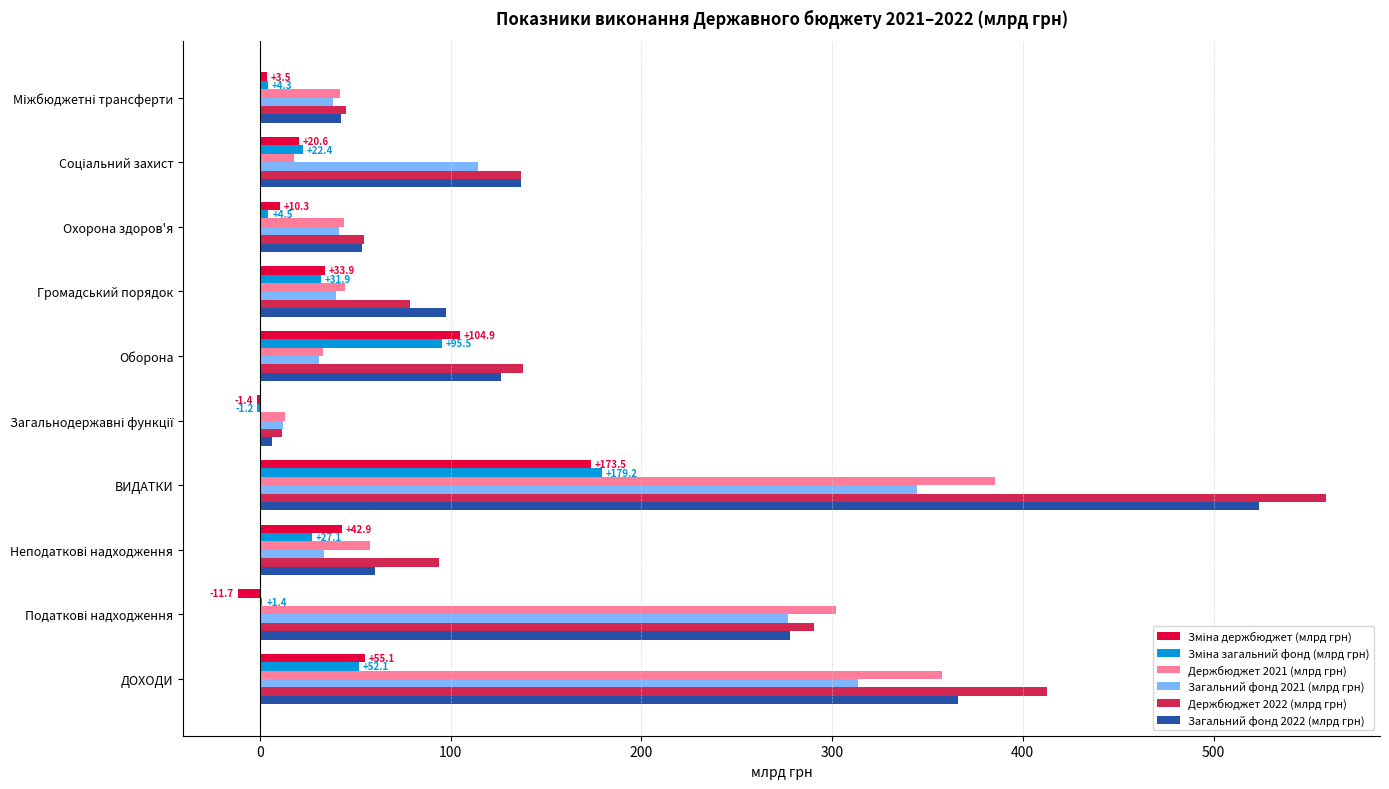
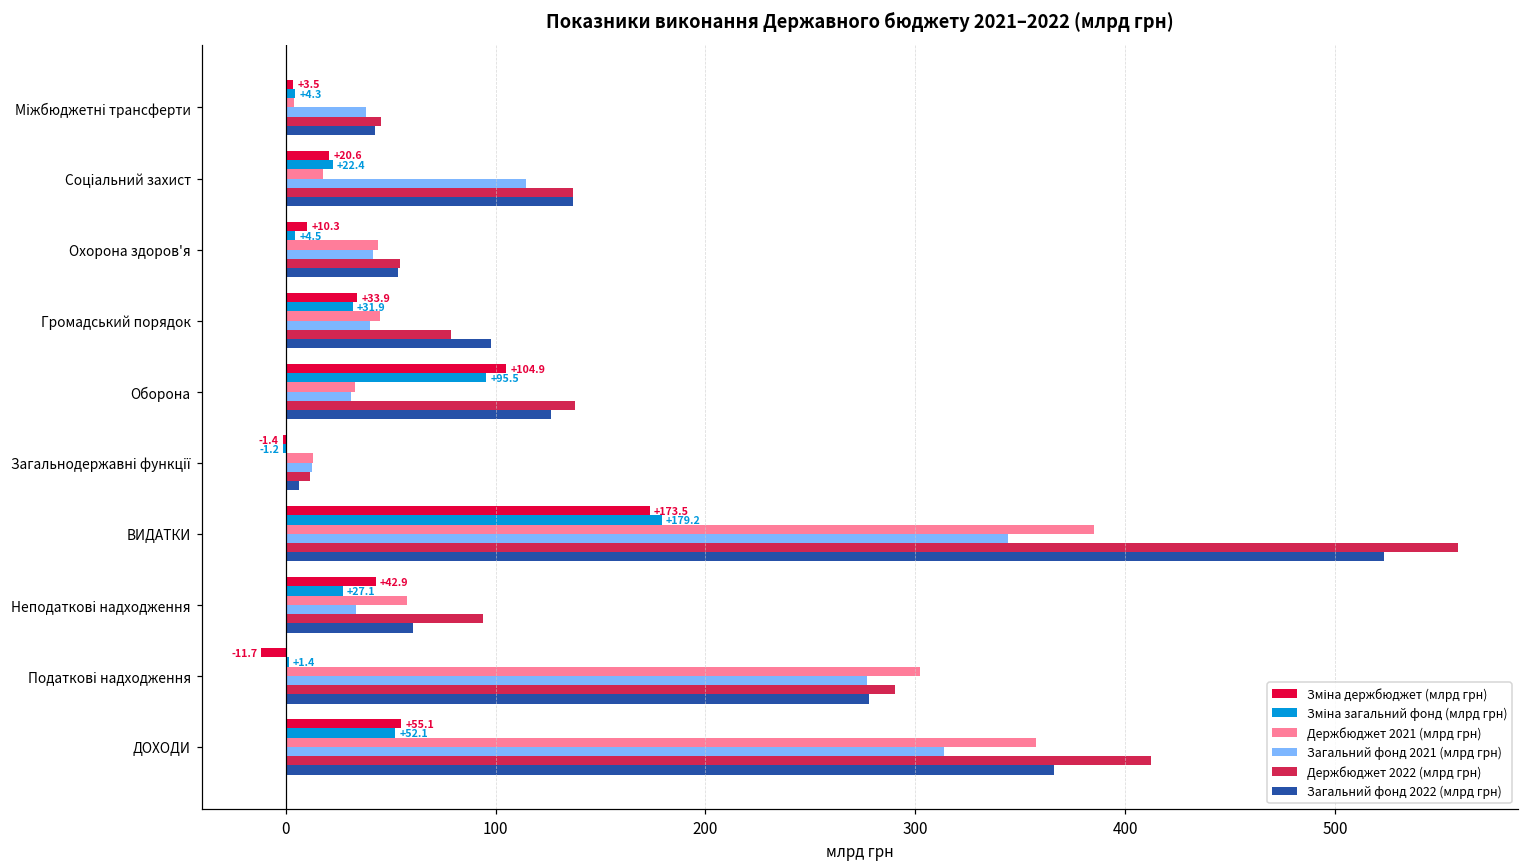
  {
    "Зміна загальний фонд (млрд грн)": {
      "Міжбюджетні трансферти": "+4.3",
      "Соціальний захист": "+22.4",
      "Охорона здоров'я": "+4.5",
      "Громадський порядок": "+31.9",
      "Оборона": "+95.5",
      "ВИДАТКИ": "+179.2",
      "Неподаткові надходження": "+27.1",
      "Податкові надходження": "+1.4",
      "ДОХОДИ": "+52.1"
    },
    "Держбюджет 2021 (млрд грн)": {
-     "Міжбюджетні трансферти": "42",
+     "Міжбюджетні трансферти": "4",
      "Соціальний захист": "18",
      "Охорона здоров'я": "44",
      "Оборона": "33",
      "Загальнодержавні функції": "13",
      "ВИДАТКИ": "385",
      "Неподаткові надходження": "58",
      "Податкові надходження": "302",
      "ДОХОДИ": "357"
    },
    "Загальний фонд 2021 (млрд грн)": {
      "Міжбюджетні трансферти": "38",
      "Соціальний захист": "115",
      "Охорона здоров'я": "41",
      "Громадський порядок": "40",
      "Оборона": "31",
      "Загальнодержавні функції": "12",
      "ВИДАТКИ": "344",
      "Неподаткові надходження": "33",
      "Податкові надходження": "277",
      "ДОХОДИ": "314"
    },
    "Загальний фонд 2022 (млрд грн)": {
      "Міжбюджетні трансферти": "42",
      "Соціальний захист": "137",
      "Охорона здоров'я": "54",
      "Громадський порядок": "98",
      "Оборона": "127",
      "Загальнодержавні функції": "6",
      "ВИДАТКИ": "524",
      "Неподаткові надходження": "61",
      "Податкові надходження": "278",
      "ДОХОДИ": "366"
    }
  }
